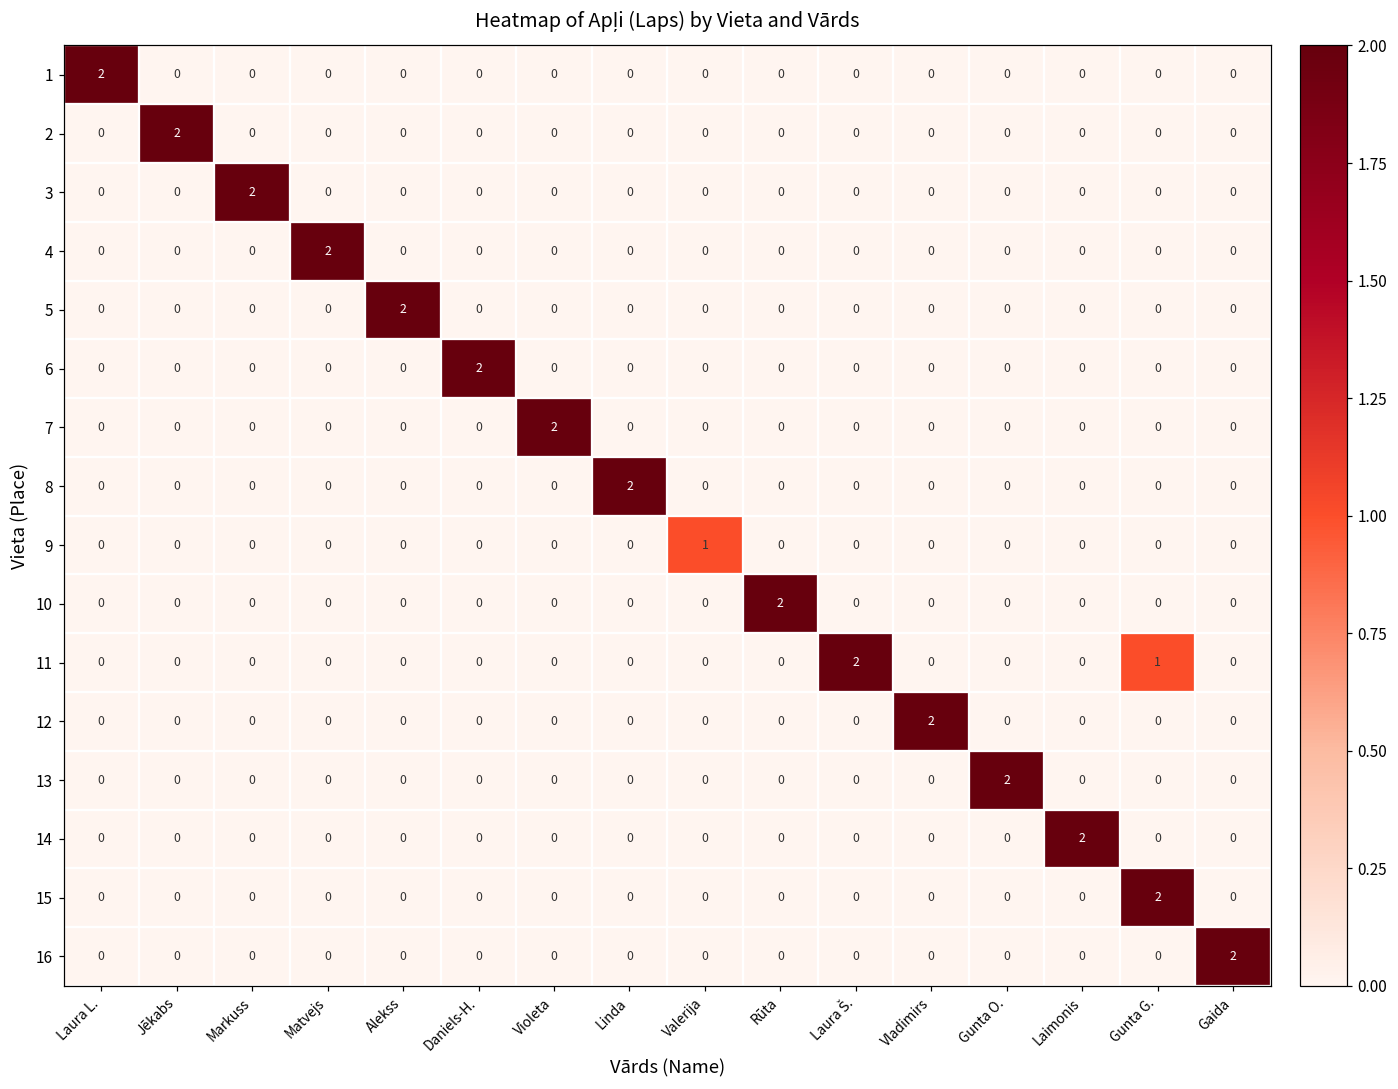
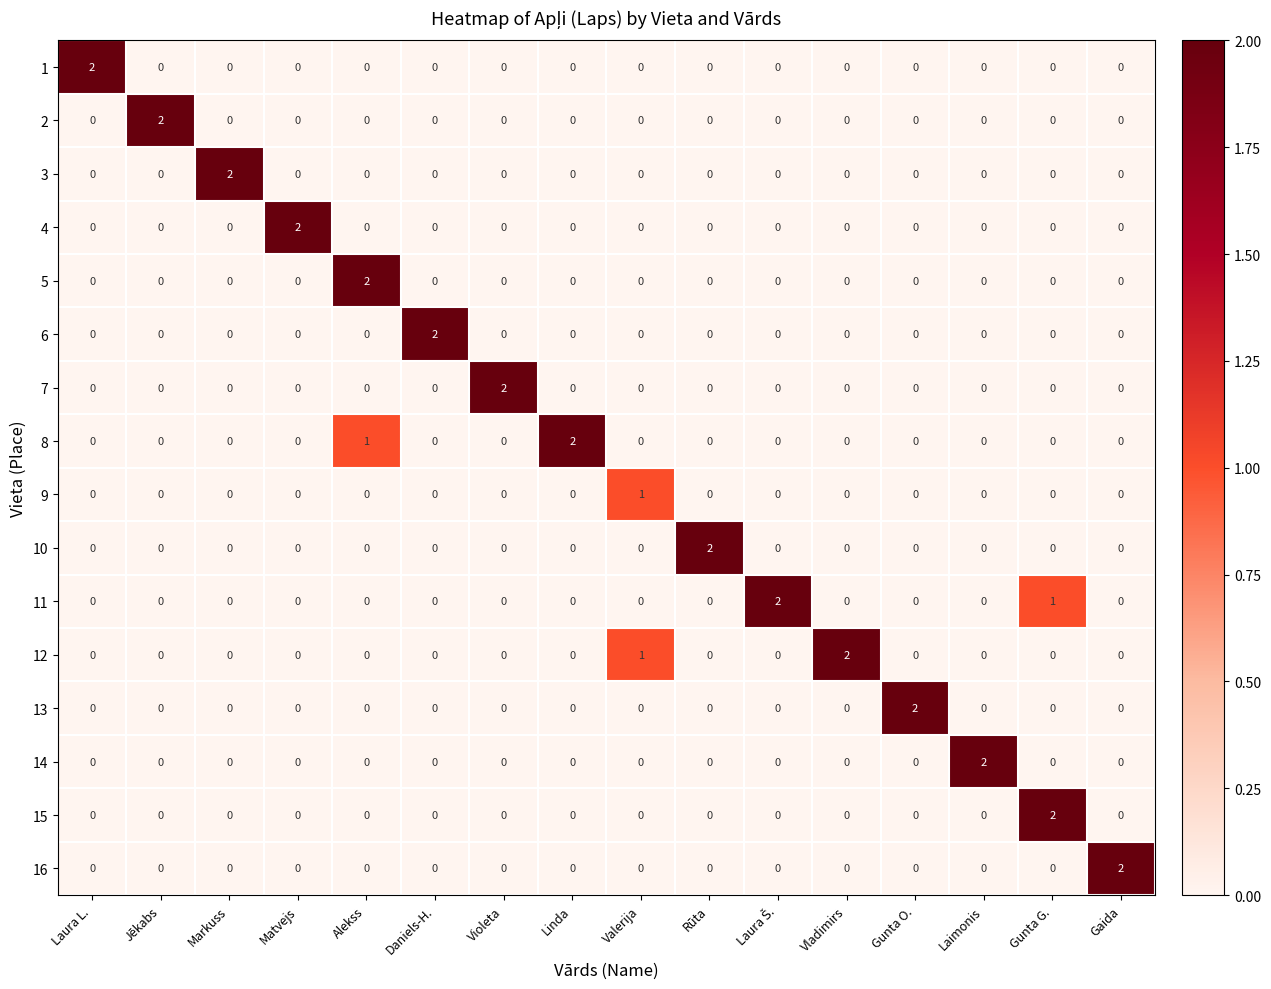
  {
    "8": {
      "Laura L.": 0,
      "Jēkabs": 0,
      "Markuss": 0,
      "Matvejs": 0,
-     "Alekss": 0,
+     "Alekss": 1,
      "Daniels-H.": 0,
      "Violeta": 0,
      "Linda": 2,
      "Valerija": 0,
      "Rūta": 0,
      "Laura Š.": 0,
      "Vladimirs": 0,
      "Gunta O.": 0,
      "Laimonis": 0,
      "Gunta G.": 0,
      "Gaida": 0
    },
    "12": {
      "Laura L.": 0,
      "Jēkabs": 0,
      "Markuss": 0,
      "Matvejs": 0,
      "Alekss": 0,
      "Daniels-H.": 0,
      "Violeta": 0,
      "Linda": 0,
-     "Valerija": 0,
+     "Valerija": 1,
      "Rūta": 0,
      "Laura Š.": 0,
      "Vladimirs": 2,
      "Gunta O.": 0,
      "Laimonis": 0,
      "Gunta G.": 0,
      "Gaida": 0
    }
  }
